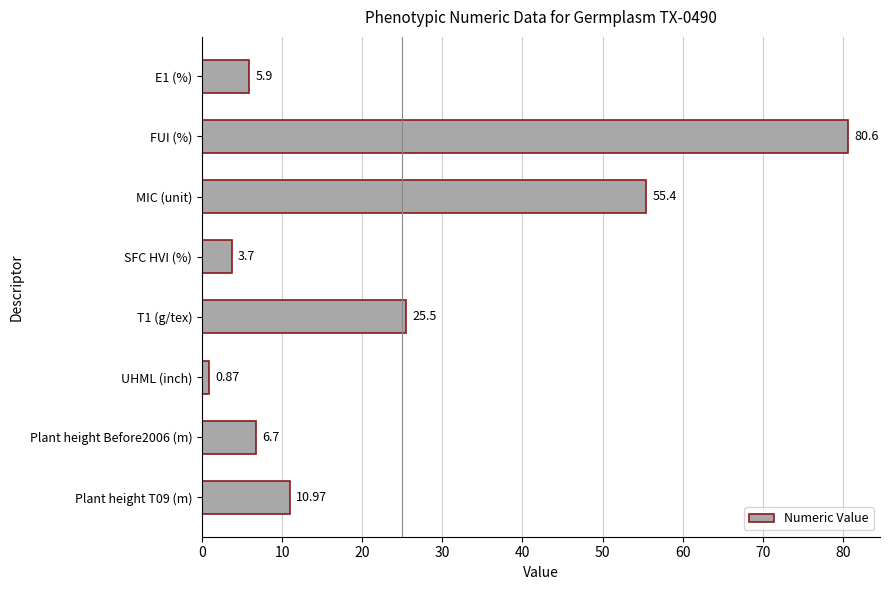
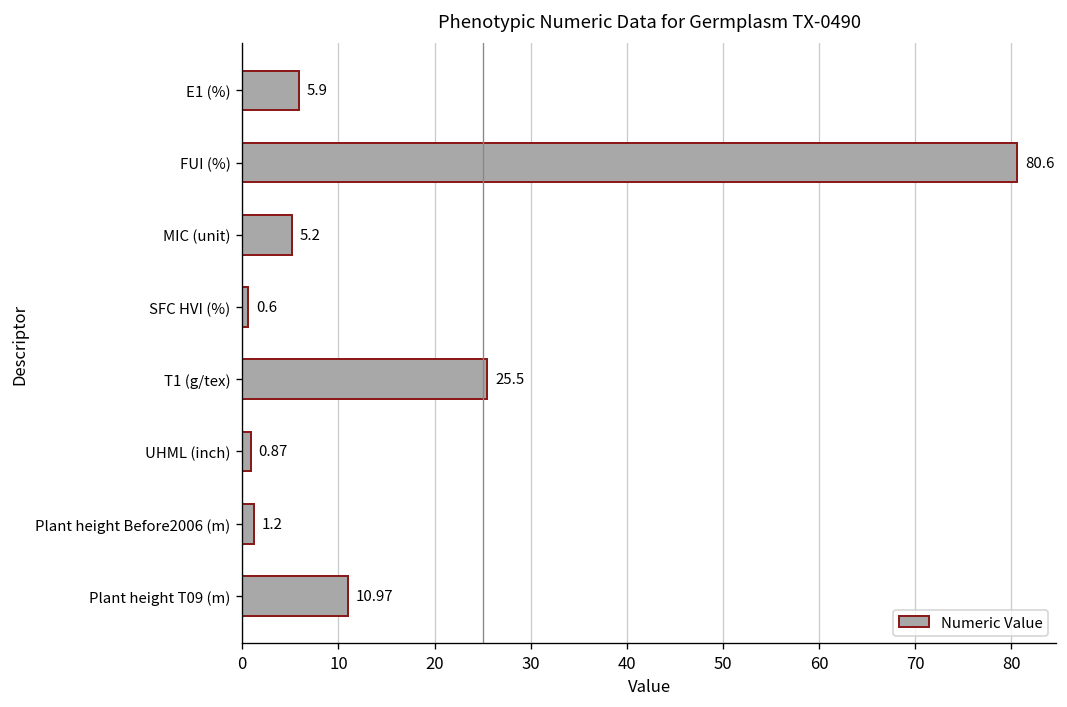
  {
    "E1 (%)": 5.9,
    "FUI (%)": 80.6,
-   "MIC (unit)": 55.4,
-   "SFC HVI (%)": 3.7,
+   "MIC (unit)": 5.2,
+   "SFC HVI (%)": 0.6,
    "T1 (g/tex)": 25.5,
    "UHML (inch)": 0.87,
-   "Plant height Before2006 (m)": 6.7,
+   "Plant height Before2006 (m)": 1.2,
    "Plant height T09 (m)": 10.97
  }
